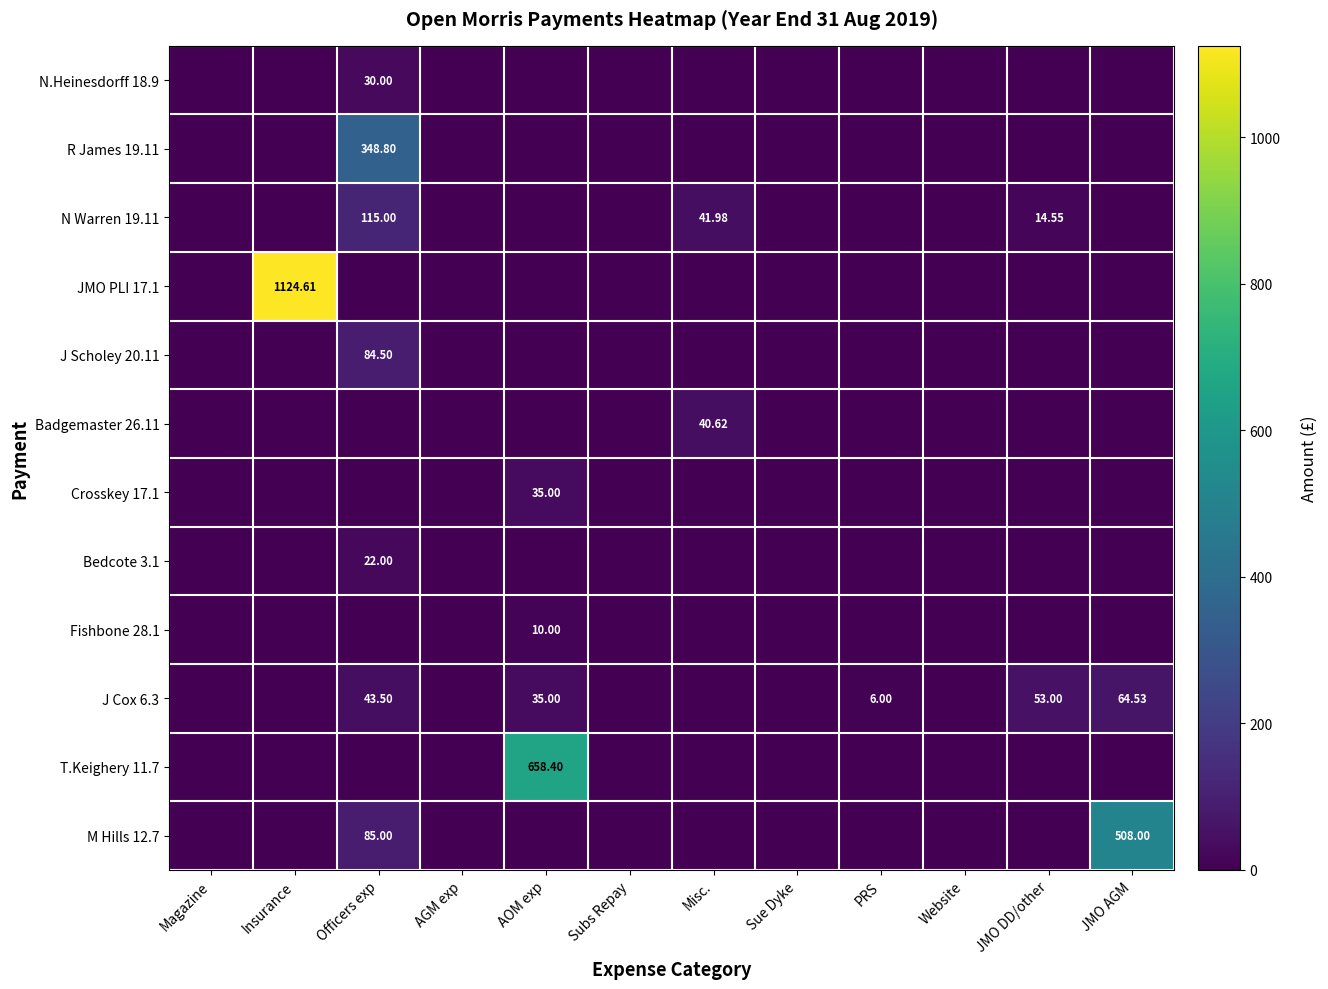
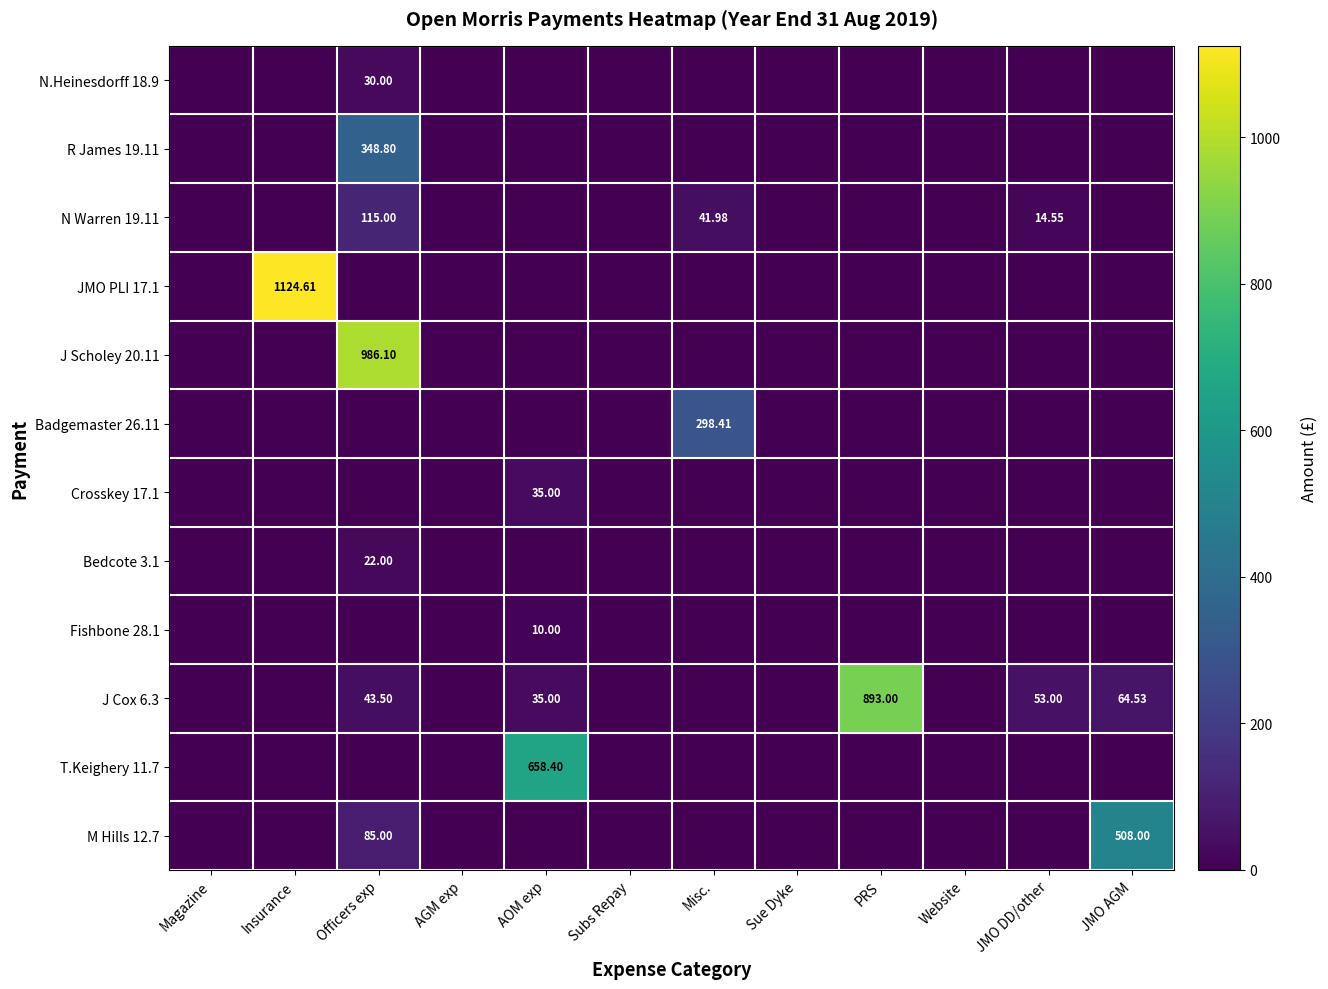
  {
    "N.Heinesdorff 18.9": {
      "Officers exp": 30.00
    },
    "R James 19.11": {
      "Officers exp": 348.80
    },
    "N Warren 19.11": {
      "Officers exp": 115.00,
      "Misc.": 41.98,
      "JMO DD/other": 14.55
    },
    "JMO PLI 17.1": {
      "Insurance": 1124.61
    },
    "J Scholey 20.11": {
-     "Officers exp": 84.50
+     "Officers exp": 986.10
    },
    "Badgemaster 26.11": {
-     "Misc.": 40.62
+     "Misc.": 298.41
    },
    "Crosskey 17.1": {
      "AOM exp": 35.00
    },
    "Bedcote 3.1": {
      "Officers exp": 22.00
    },
    "Fishbone 28.1": {
      "AOM exp": 10.00
    },
    "J Cox 6.3": {
      "Officers exp": 43.50,
      "AOM exp": 35.00,
-     "PRS": 6.00,
+     "PRS": 893.00,
      "JMO DD/other": 53.00,
      "JMO AGM": 64.53
    },
    "T.Keighery 11.7": {
      "AOM exp": 658.40
    },
    "M Hills 12.7": {
      "Officers exp": 85.00,
      "JMO AGM": 508.00
    }
  }
